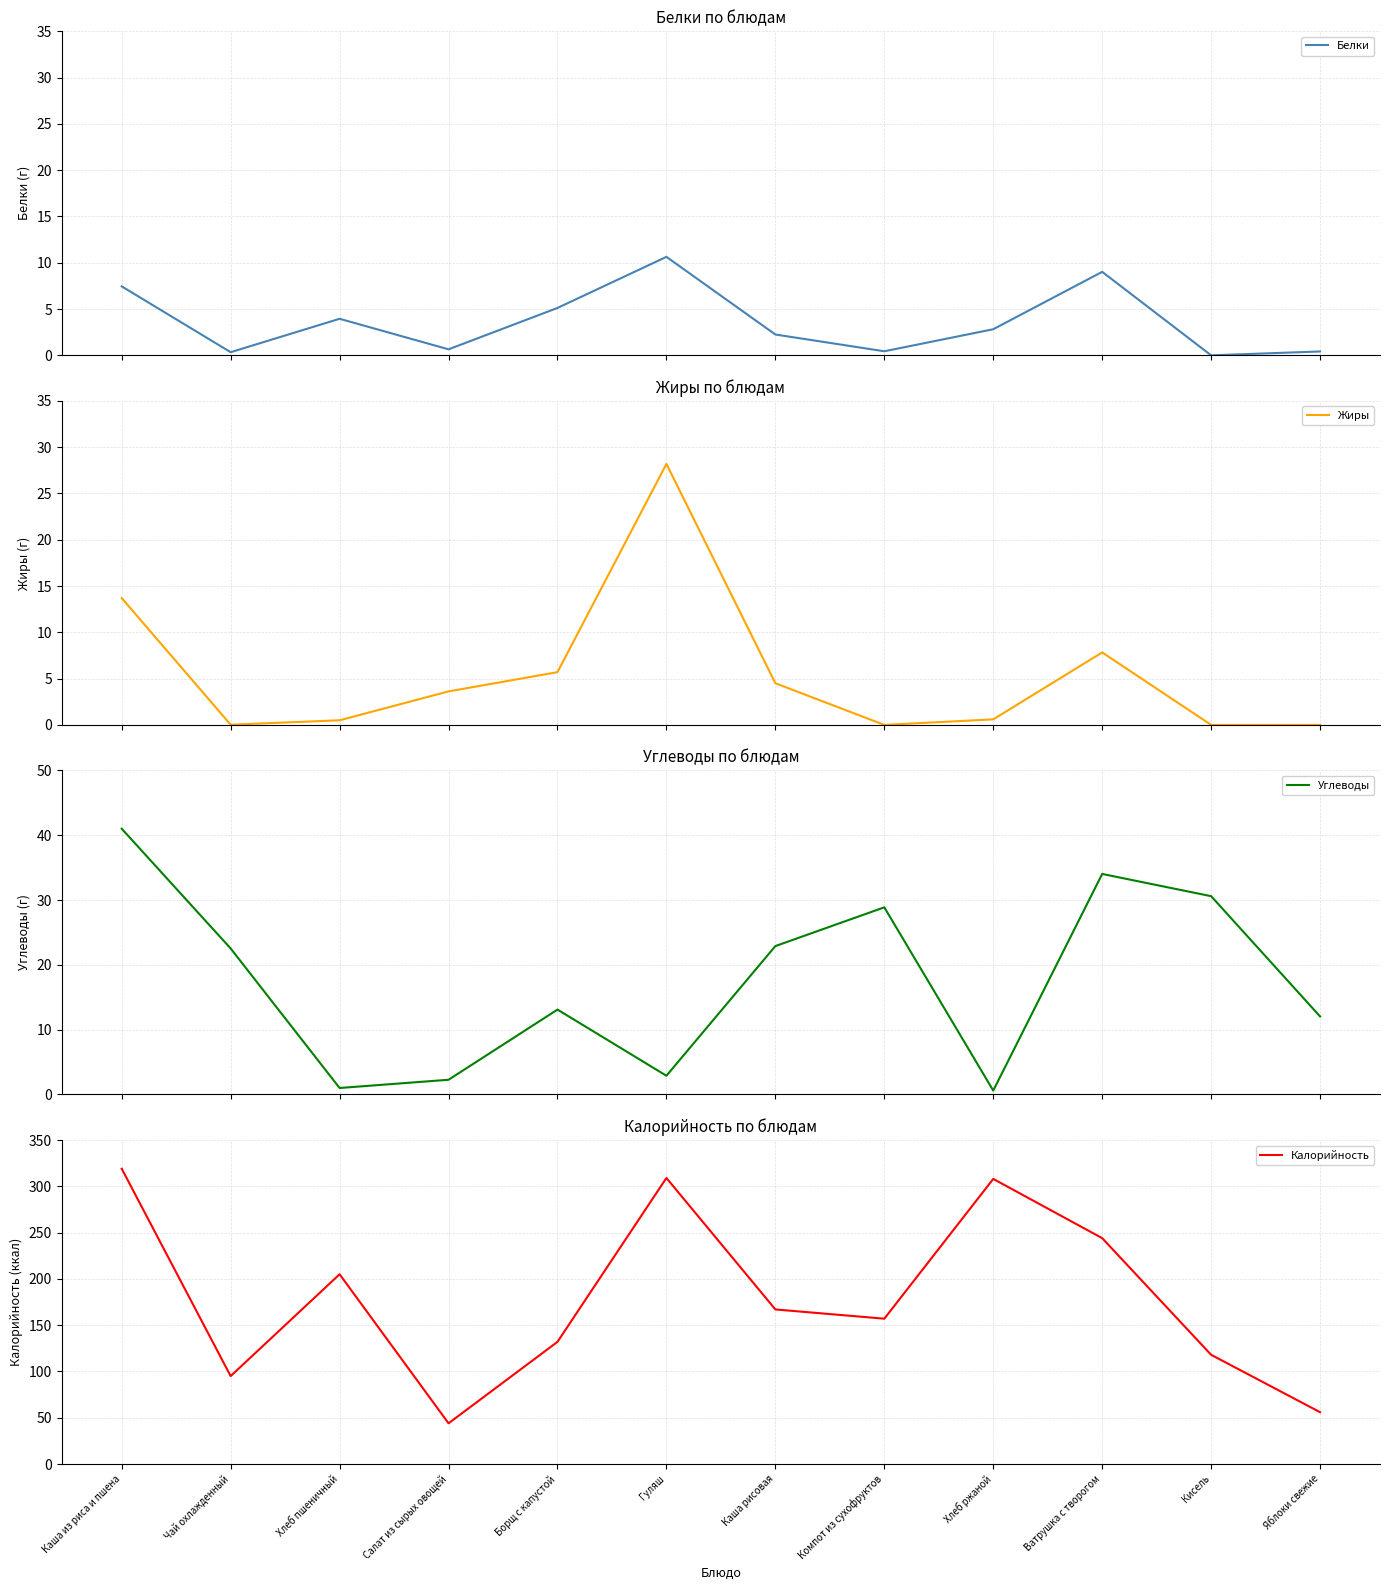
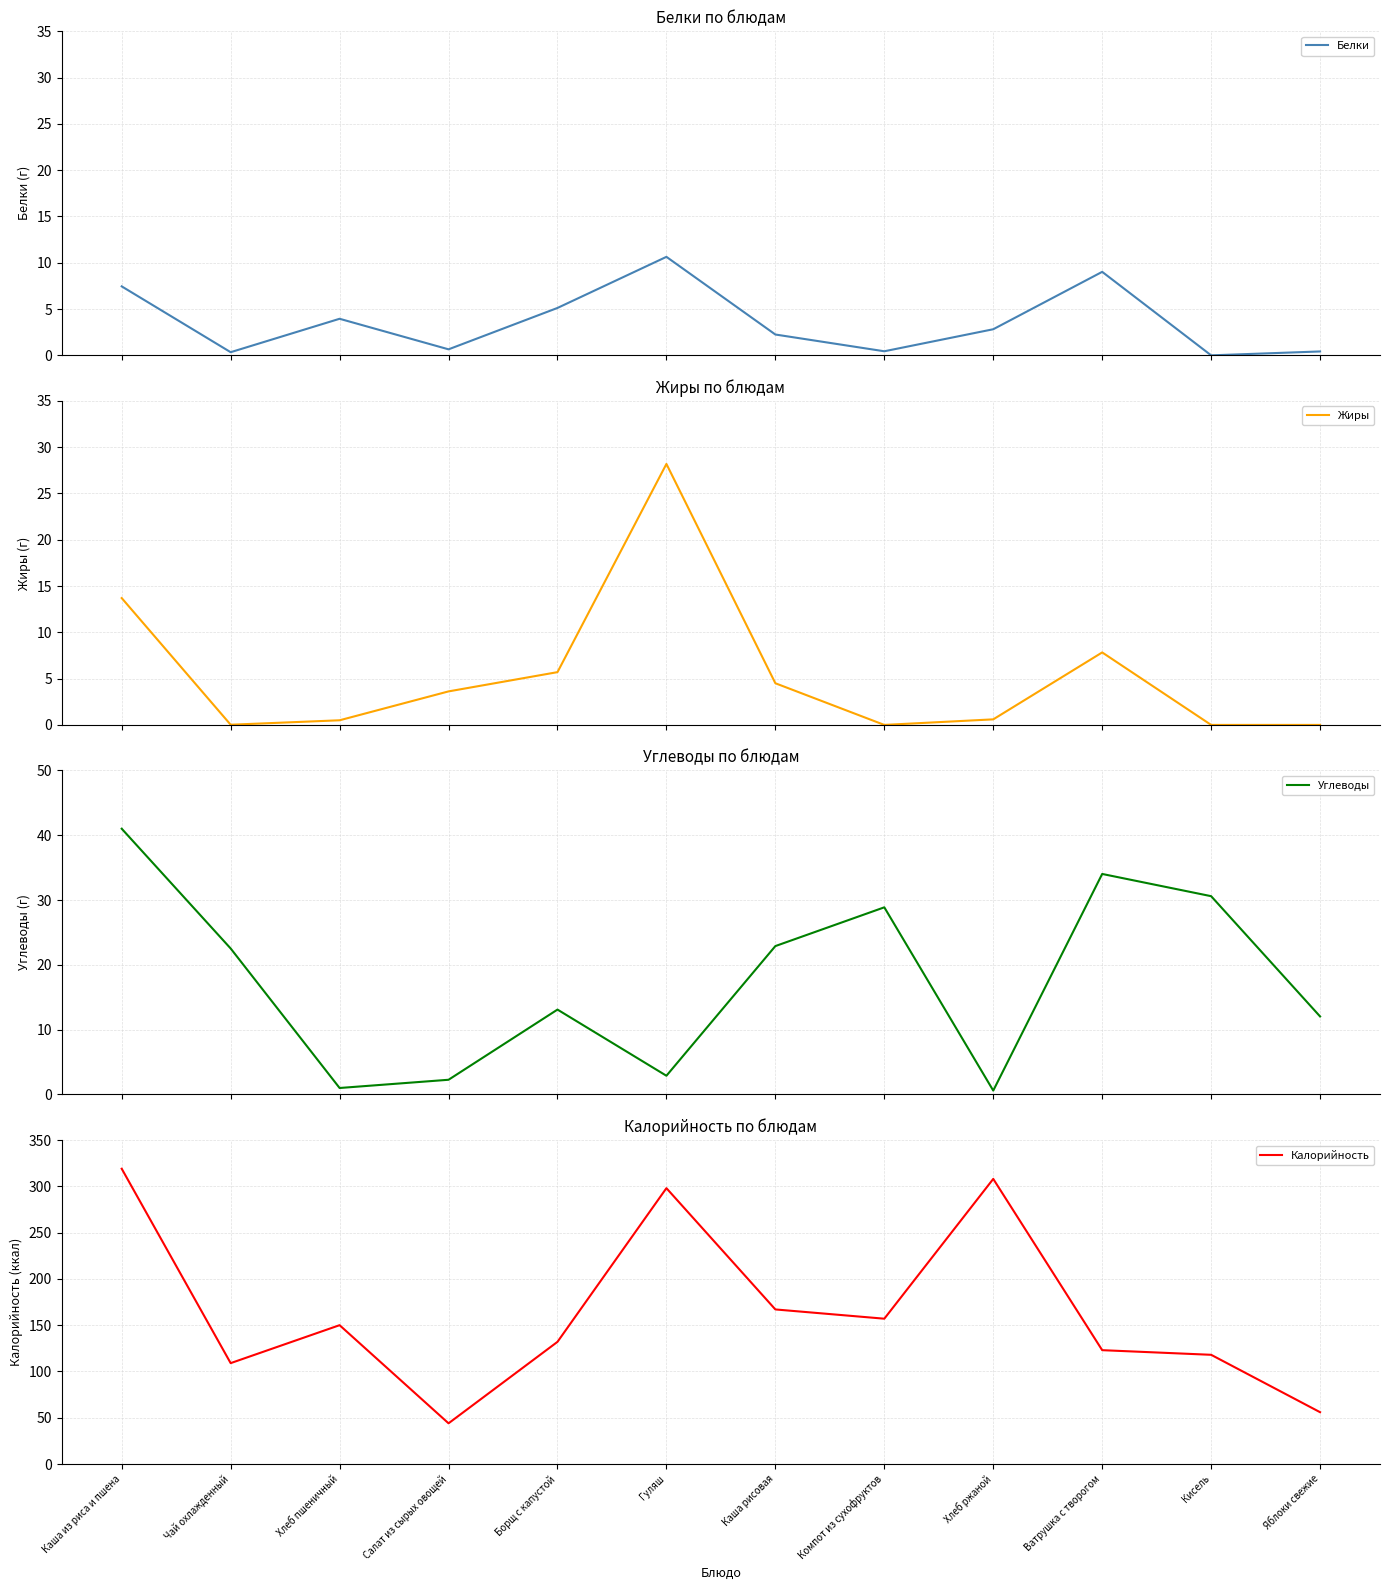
  {
    "Калорийность по блюдам": {
      "Каша из риса и пшена": 320,
-     "Чай охлажденный": 100,
-     "Хлеб пшеничный": 210,
+     "Чай охлажденный": 110,
+     "Хлеб пшеничный": 150,
      "Салат из сырых овощей": 40,
      "Борщ с капустой": 130,
-     "Гуляш": 310,
+     "Гуляш": 300,
      "Каша рисовая": 170,
      "Компот из сухофруктов": 160,
      "Хлеб ржаной": 310,
-     "Ватрушка с творогом": 240,
+     "Ватрушка с творогом": 120,
      "Кисель": 120,
      "Яблоки свежие": 60
    }
  }
